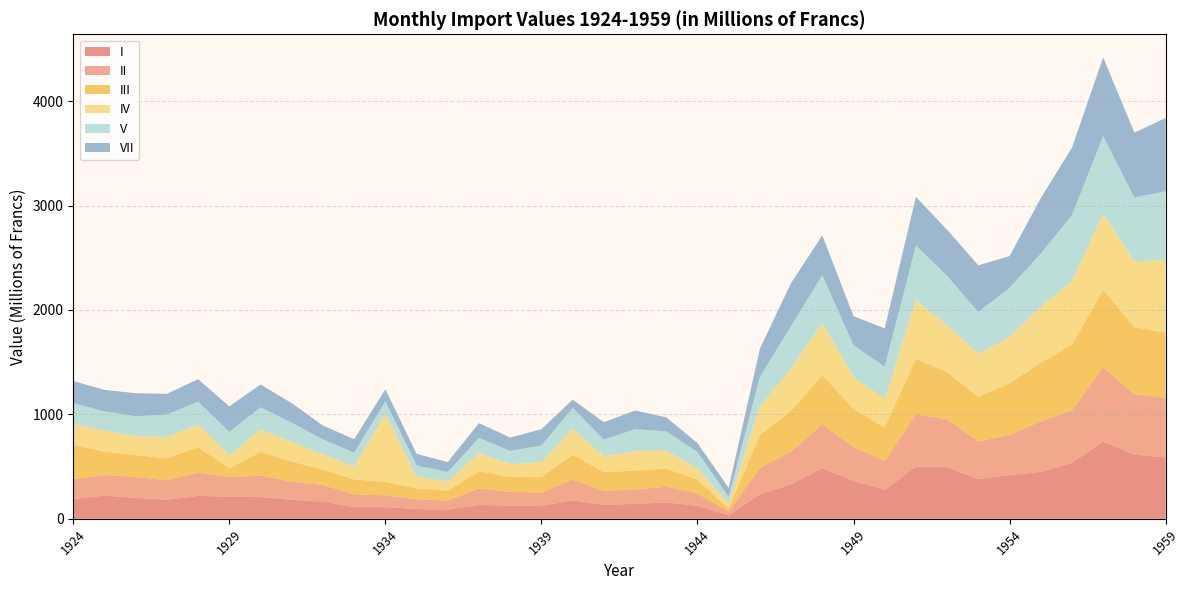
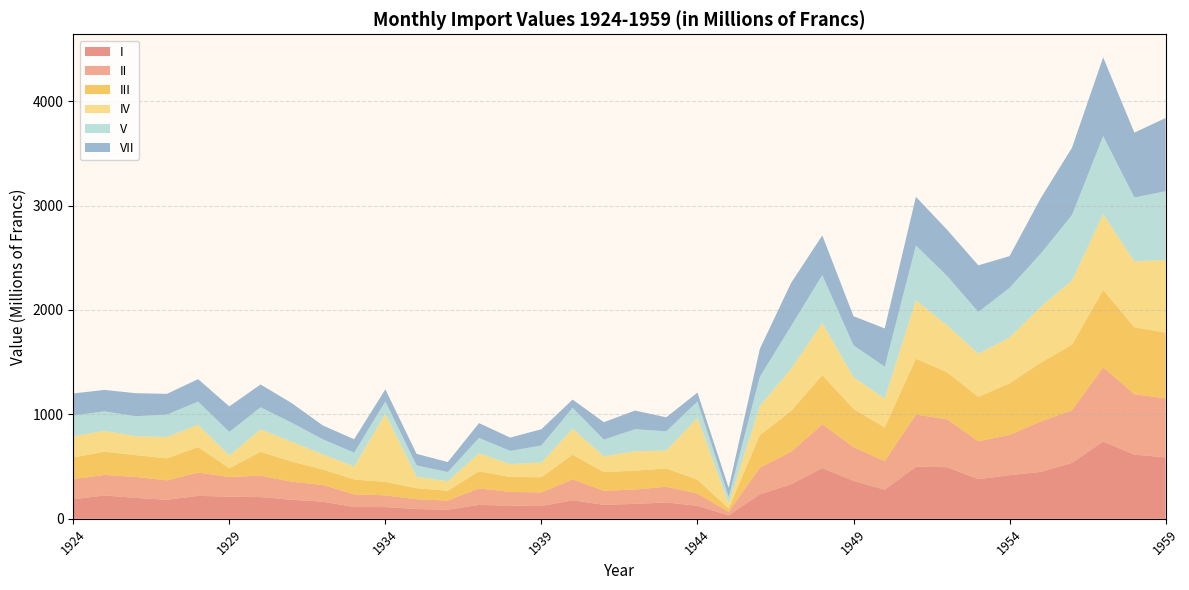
  {
    "III": {
-     "1924": 330,
+     "1924": 210,
      "1929": 80,
      "1934": 130,
      "1939": 150,
      "1944": 130,
      "1949": 360,
      "1954": 490,
      "1959": 630
    },
    "IV": {
      "1924": 200,
      "1929": 120,
      "1934": 650,
      "1939": 140,
-     "1944": 110,
+     "1944": 590,
      "1949": 310,
      "1954": 440,
      "1959": 700
    },
    "V": {
      "1924": 200,
      "1929": 230,
      "1934": 120,
      "1939": 160,
      "1944": 160,
      "1949": 300,
      "1954": 480,
      "1959": 660
    },
    "VII": {
      "1924": 210,
      "1929": 240,
      "1934": 110,
      "1939": 160,
      "1944": 90,
      "1949": 280,
      "1954": 300,
      "1959": 700
    }
  }
